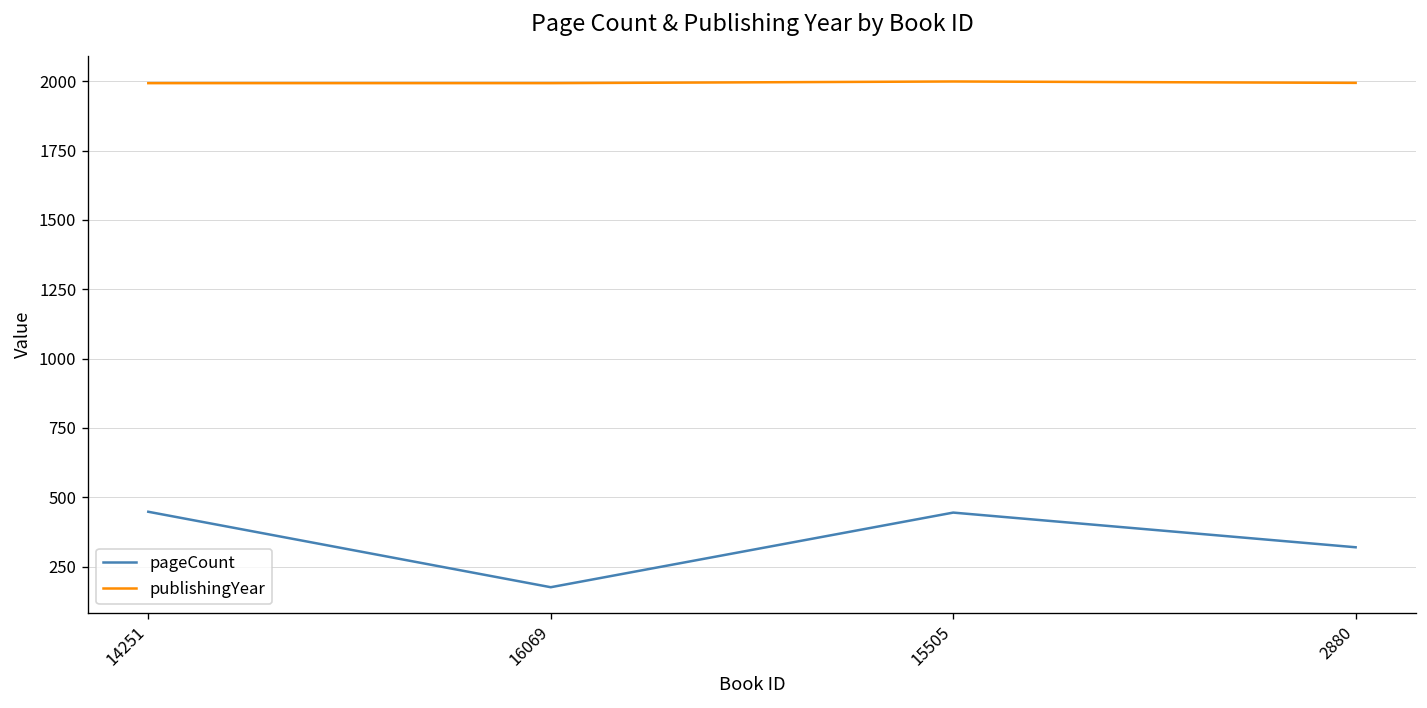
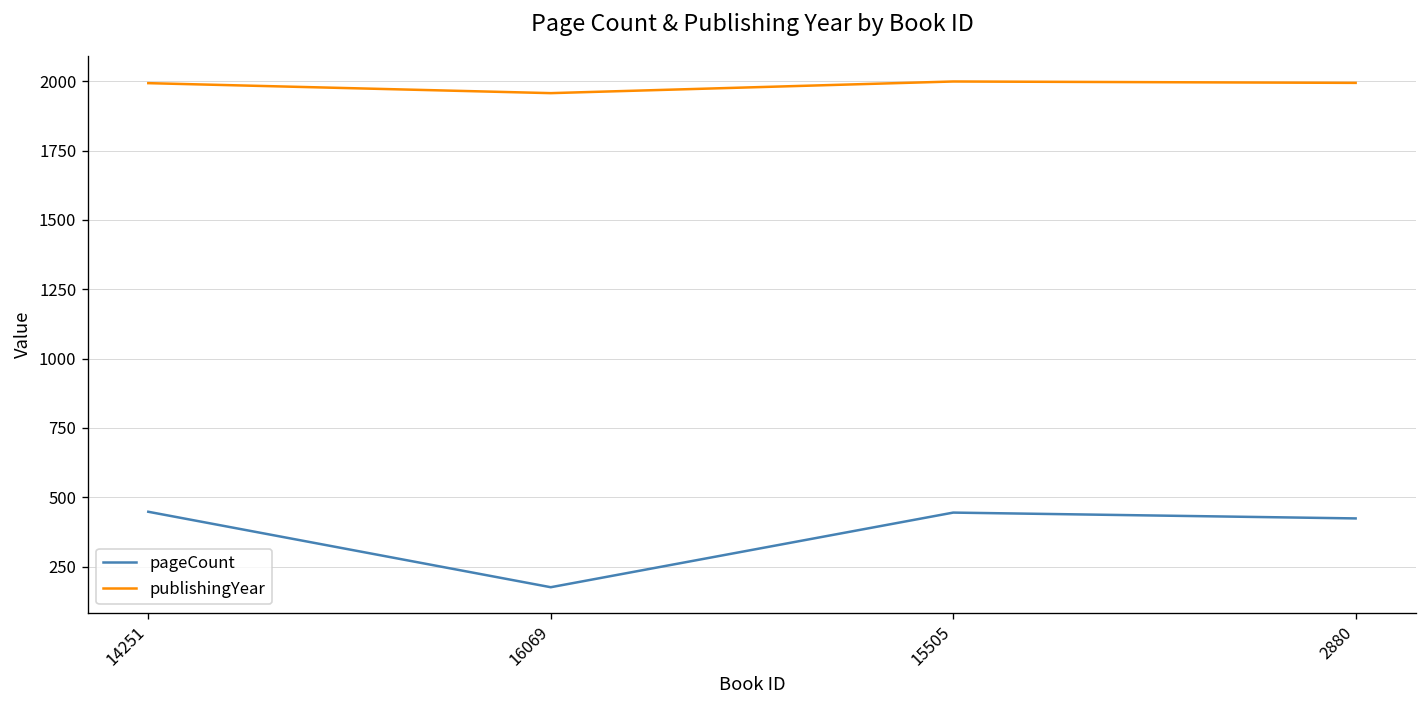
  {
    "pageCount": {
      "14251": 450,
      "16069": 180,
      "15505": 450,
-     "2880": 320
+     "2880": 420
    },
    "publishingYear": {
      "14251": 1990,
-     "16069": 1990,
+     "16069": 1960,
      "15505": 2000,
      "2880": 1990
    }
  }
